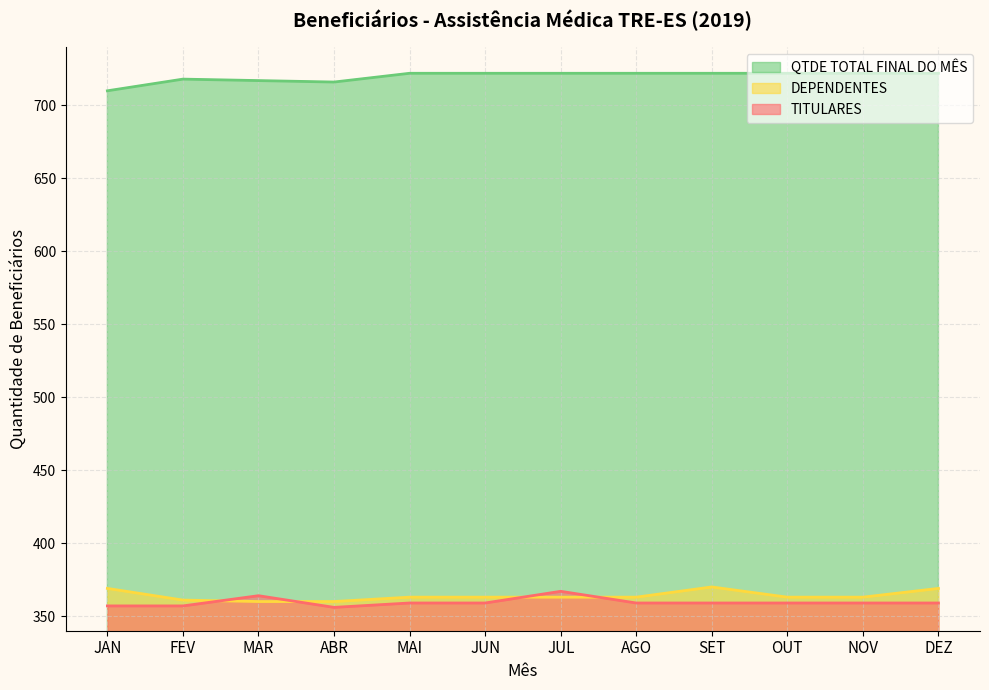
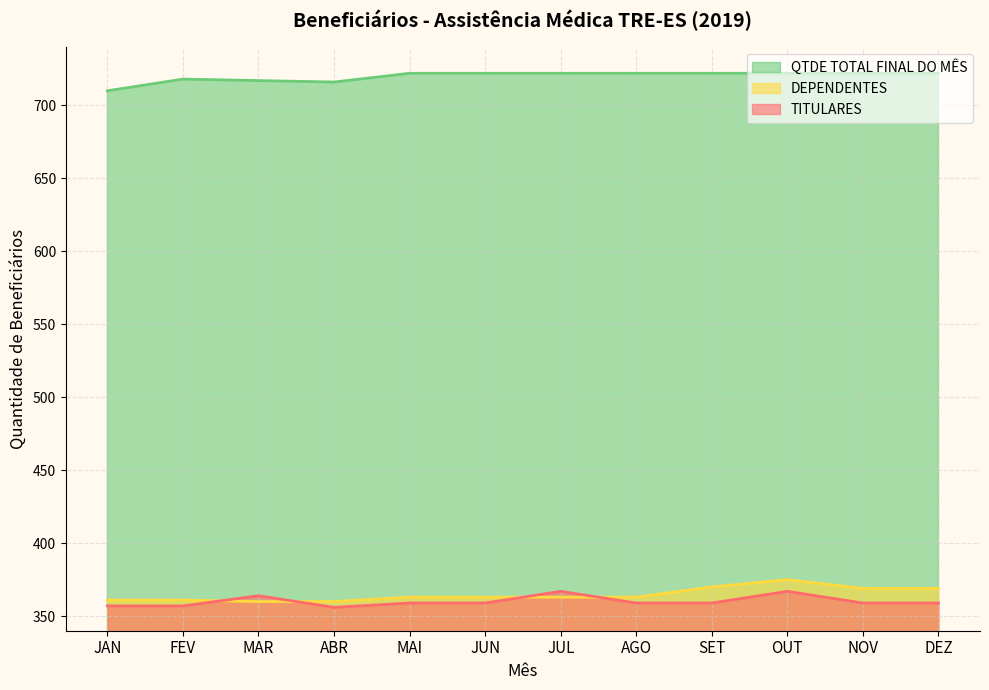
  {
    "QTDE TOTAL FINAL DO MÊS": {
      "JAN": 710,
      "FEV": 718,
      "MAR": 717,
      "ABR": 716,
      "MAI": 722,
      "JUN": 722,
      "JUL": 722,
      "AGO": 722,
      "SET": 722
    },
    "DEPENDENTES": {
-     "JAN": 369,
+     "JAN": 361,
      "FEV": 361,
      "MAR": 360,
      "ABR": 360,
      "MAI": 363,
      "JUN": 363,
      "JUL": 363,
      "AGO": 363,
      "SET": 370,
-     "OUT": 363,
-     "NOV": 363,
+     "OUT": 375,
+     "NOV": 369,
      "DEZ": 369
    },
    "TITULARES": {
      "JAN": 357,
      "FEV": 357,
      "MAR": 364,
      "ABR": 356,
      "MAI": 359,
      "JUN": 359,
      "JUL": 367,
      "AGO": 359,
      "SET": 359,
-     "OUT": 359,
+     "OUT": 367,
      "NOV": 359,
      "DEZ": 359
    }
  }
